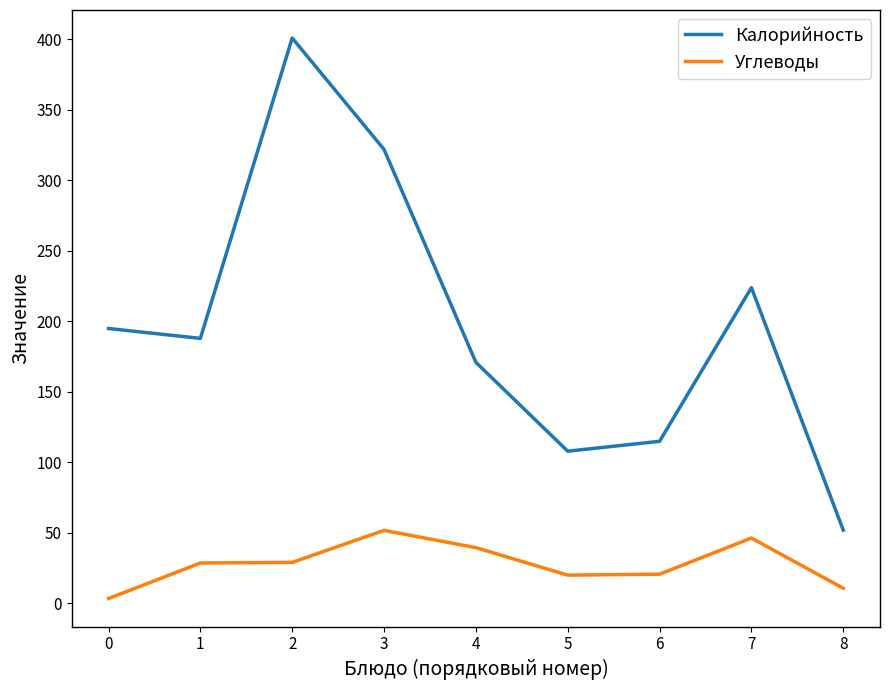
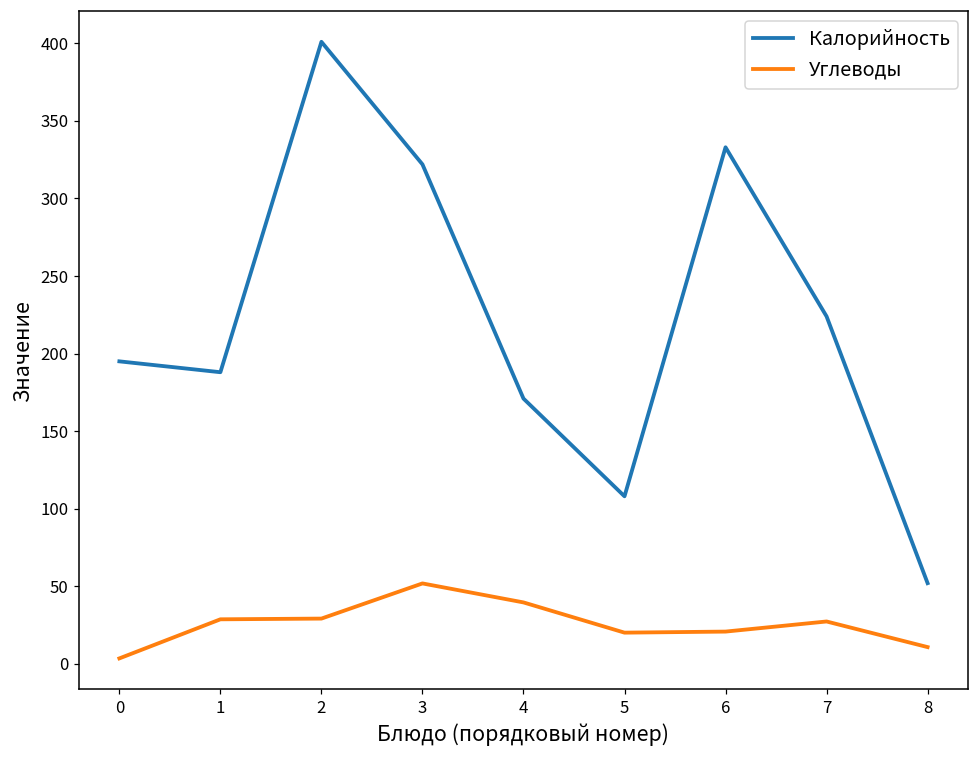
  {
    "Калорийность": {
      "0": 195,
      "1": 188,
      "2": 401,
      "3": 322,
      "4": 171,
      "5": 108,
-     "6": 115,
+     "6": 333,
      "7": 224,
      "8": 52
    },
    "Углеводы": {
      "0": 4,
      "1": 29,
      "2": 29,
      "3": 52,
      "4": 40,
      "5": 20,
      "6": 21,
-     "7": 46,
+     "7": 27,
      "8": 11
    }
  }
